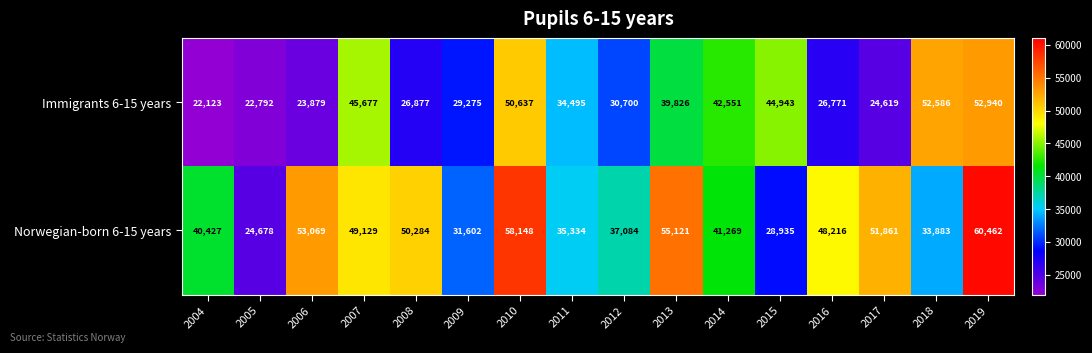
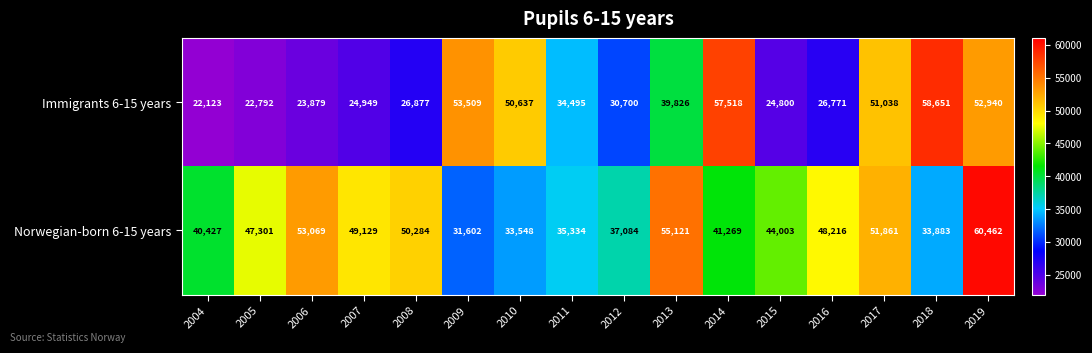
  {
    "Immigrants 6-15 years": {
      "2004": "22,123",
      "2005": "22,792",
      "2006": "23,879",
-     "2007": "45,677",
+     "2007": "24,949",
      "2008": "26,877",
-     "2009": "29,275",
+     "2009": "53,509",
      "2010": "50,637",
      "2011": "34,495",
      "2012": "30,700",
      "2013": "39,826",
-     "2014": "42,551",
-     "2015": "44,943",
+     "2014": "57,518",
+     "2015": "24,800",
      "2016": "26,771",
-     "2017": "24,619",
-     "2018": "52,586",
+     "2017": "51,038",
+     "2018": "58,651",
      "2019": "52,940"
    },
    "Norwegian-born 6-15 years": {
      "2004": "40,427",
-     "2005": "24,678",
+     "2005": "47,301",
      "2006": "53,069",
      "2007": "49,129",
      "2008": "50,284",
      "2009": "31,602",
-     "2010": "58,148",
+     "2010": "33,548",
      "2011": "35,334",
      "2012": "37,084",
      "2013": "55,121",
      "2014": "41,269",
-     "2015": "28,935",
+     "2015": "44,003",
      "2016": "48,216",
      "2017": "51,861",
      "2018": "33,883",
      "2019": "60,462"
    }
  }
